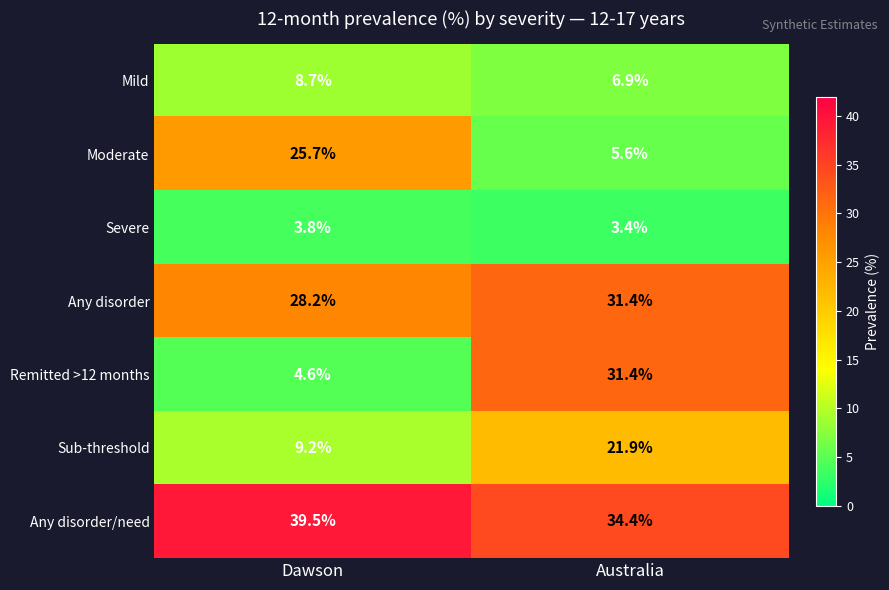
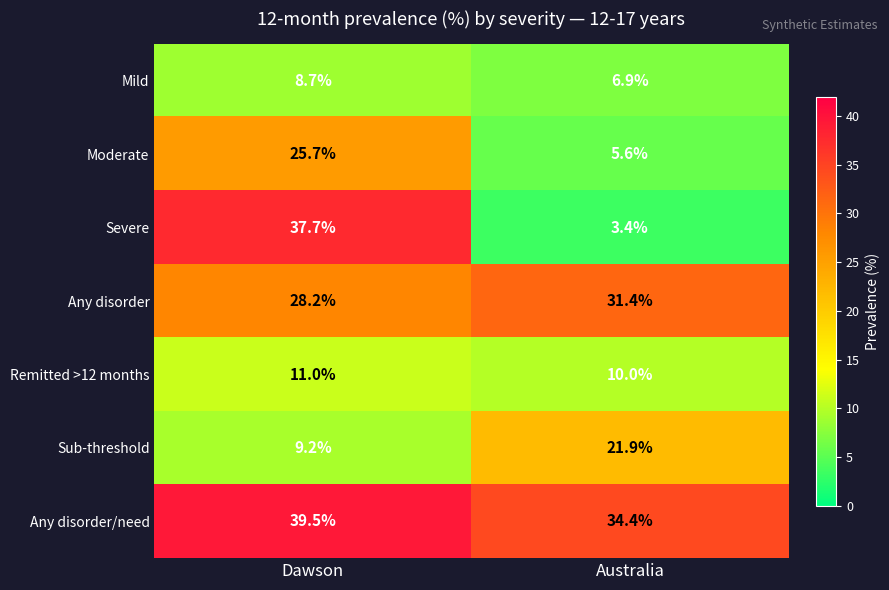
  {
    "Mild": {
      "Dawson": "8.7%",
      "Australia": "6.9%"
    },
    "Moderate": {
      "Dawson": "25.7%",
      "Australia": "5.6%"
    },
    "Severe": {
-     "Dawson": "3.8%",
+     "Dawson": "37.7%",
      "Australia": "3.4%"
    },
    "Any disorder": {
      "Dawson": "28.2%",
      "Australia": "31.4%"
    },
    "Remitted >12 months": {
-     "Dawson": "4.6%",
-     "Australia": "31.4%"
+     "Dawson": "11.0%",
+     "Australia": "10.0%"
    },
    "Sub-threshold": {
      "Dawson": "9.2%",
      "Australia": "21.9%"
    },
    "Any disorder/need": {
      "Dawson": "39.5%",
      "Australia": "34.4%"
    }
  }
